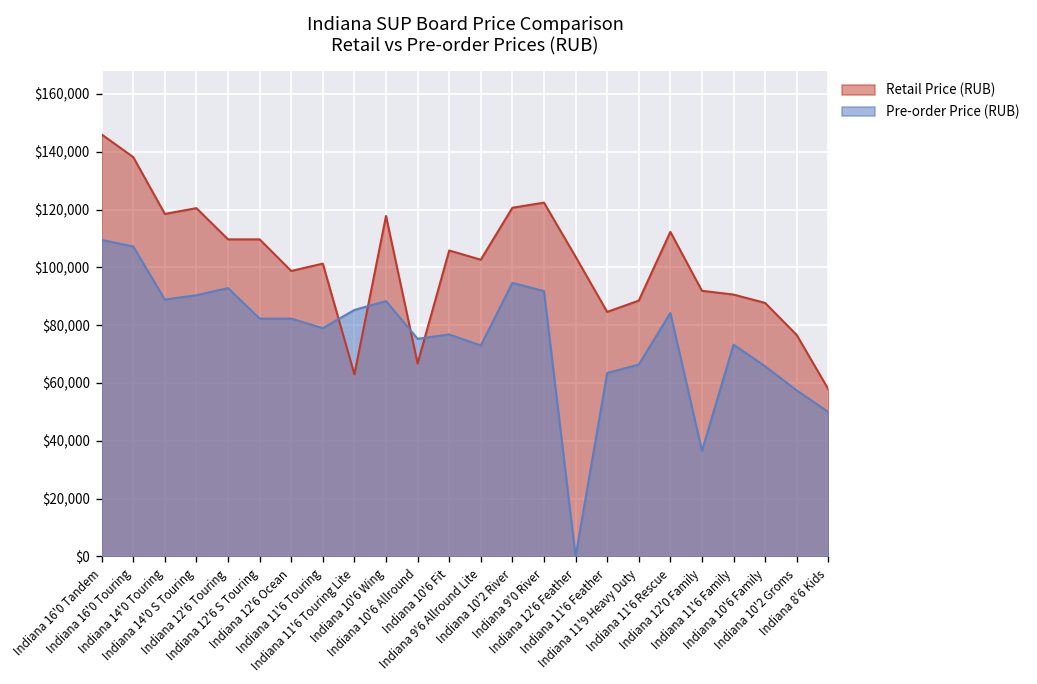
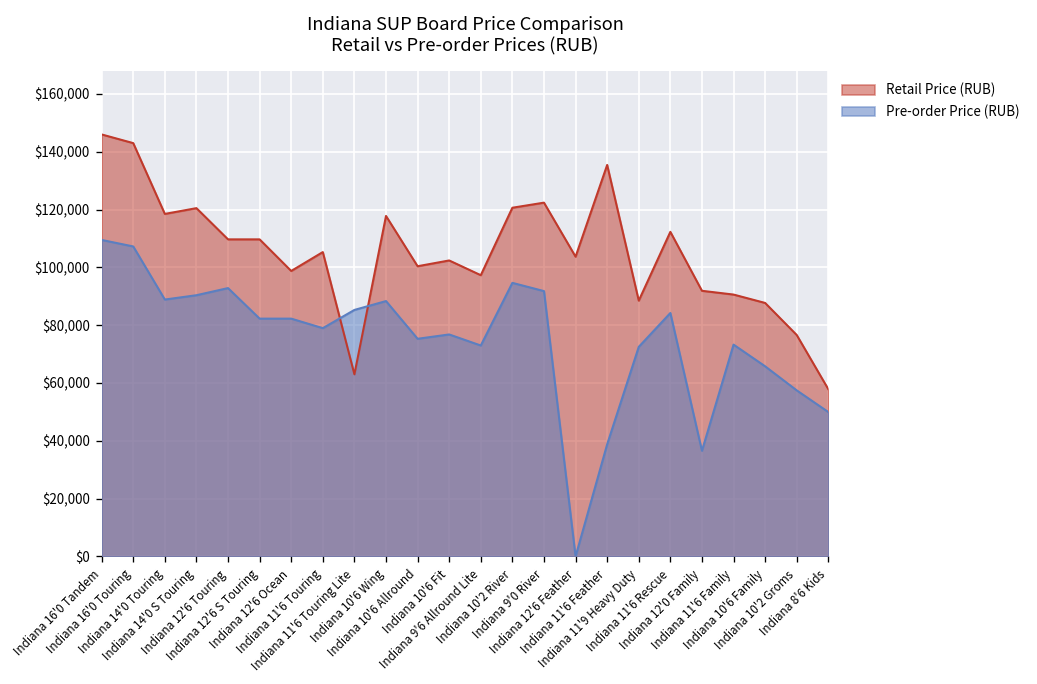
  {
    "Retail Price (RUB)": {
      "Indiana 16'0 Tandem": "$146,000",
-     "Indiana 16'0 Touring": "$138,000",
+     "Indiana 16'0 Touring": "$143,000",
      "Indiana 14'0 Touring": "$119,000",
      "Indiana 14'0 S Touring": "$121,000",
      "Indiana 12'6 Touring": "$110,000",
      "Indiana 12'6 S Touring": "$110,000",
      "Indiana 12'6 Ocean": "$99,000",
-     "Indiana 11'6 Touring": "$101,000",
+     "Indiana 11'6 Touring": "$105,000",
      "Indiana 11'6 Touring Lite": "$63,000",
      "Indiana 10'6 Wing": "$118,000",
-     "Indiana 10'6 Allround": "$67,000",
-     "Indiana 10'6 Fit": "$106,000",
-     "Indiana 9'6 Allround Lite": "$103,000",
+     "Indiana 10'6 Allround": "$100,000",
+     "Indiana 10'6 Fit": "$102,000",
+     "Indiana 9'6 Allround Lite": "$97,000",
      "Indiana 10'2 River": "$121,000",
      "Indiana 9'0 River": "$122,000",
      "Indiana 12'6 Feather": "$104,000",
-     "Indiana 11'6 Feather": "$85,000",
+     "Indiana 11'6 Feather": "$135,000",
      "Indiana 11'9 Heavy Duty": "$89,000",
      "Indiana 11'6 Rescue": "$112,000",
      "Indiana 12'0 Family": "$92,000",
      "Indiana 11'6 Family": "$91,000",
      "Indiana 10'6 Family": "$88,000",
      "Indiana 10'2 Groms": "$77,000",
      "Indiana 8'6 Kids": "$58,000"
    },
    "Pre-order Price (RUB)": {
      "Indiana 16'0 Tandem": "$110,000",
      "Indiana 16'0 Touring": "$107,000",
      "Indiana 14'0 Touring": "$89,000",
      "Indiana 14'0 S Touring": "$90,000",
      "Indiana 12'6 Touring": "$93,000",
      "Indiana 12'6 S Touring": "$82,000",
      "Indiana 12'6 Ocean": "$82,000",
      "Indiana 11'6 Touring": "$79,000",
      "Indiana 11'6 Touring Lite": "$85,000",
      "Indiana 10'6 Wing": "$88,000",
      "Indiana 10'6 Allround": "$75,000",
      "Indiana 10'6 Fit": "$77,000",
      "Indiana 9'6 Allround Lite": "$73,000",
      "Indiana 10'2 River": "$95,000",
      "Indiana 9'0 River": "$92,000",
      "Indiana 12'6 Feather": "$0",
-     "Indiana 11'6 Feather": "$63,000",
-     "Indiana 11'9 Heavy Duty": "$66,000",
+     "Indiana 11'6 Feather": "$39,000",
+     "Indiana 11'9 Heavy Duty": "$73,000",
      "Indiana 11'6 Rescue": "$84,000",
      "Indiana 12'0 Family": "$37,000",
      "Indiana 11'6 Family": "$73,000",
      "Indiana 10'6 Family": "$66,000",
      "Indiana 10'2 Groms": "$57,000",
      "Indiana 8'6 Kids": "$50,000"
    }
  }
